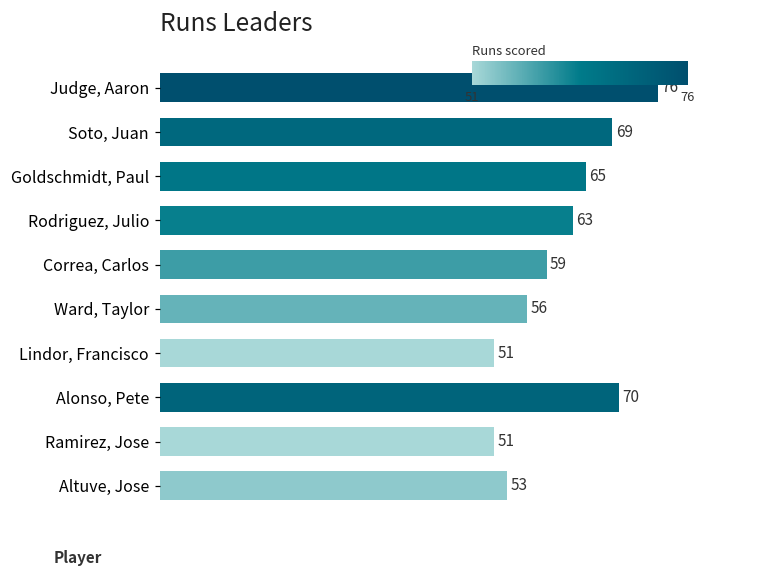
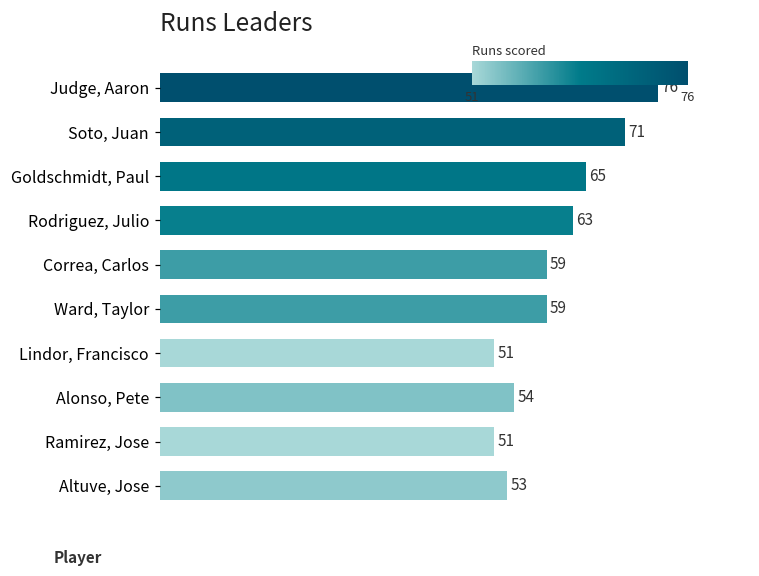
  {
    "Judge, Aaron": 76,
-   "Soto, Juan": 69,
+   "Soto, Juan": 71,
    "Goldschmidt, Paul": 65,
    "Rodriguez, Julio": 63,
    "Correa, Carlos": 59,
-   "Ward, Taylor": 56,
+   "Ward, Taylor": 59,
    "Lindor, Francisco": 51,
-   "Alonso, Pete": 70,
+   "Alonso, Pete": 54,
    "Ramirez, Jose": 51,
    "Altuve, Jose": 53
  }
